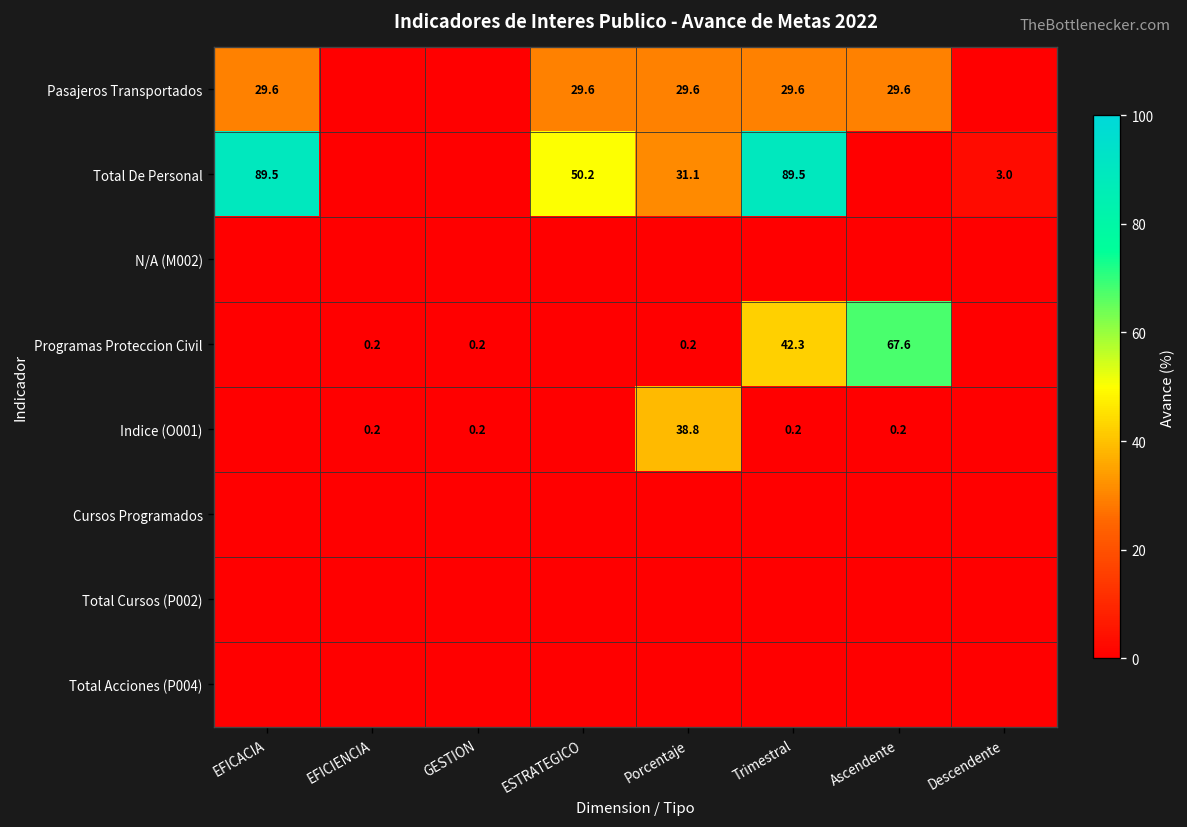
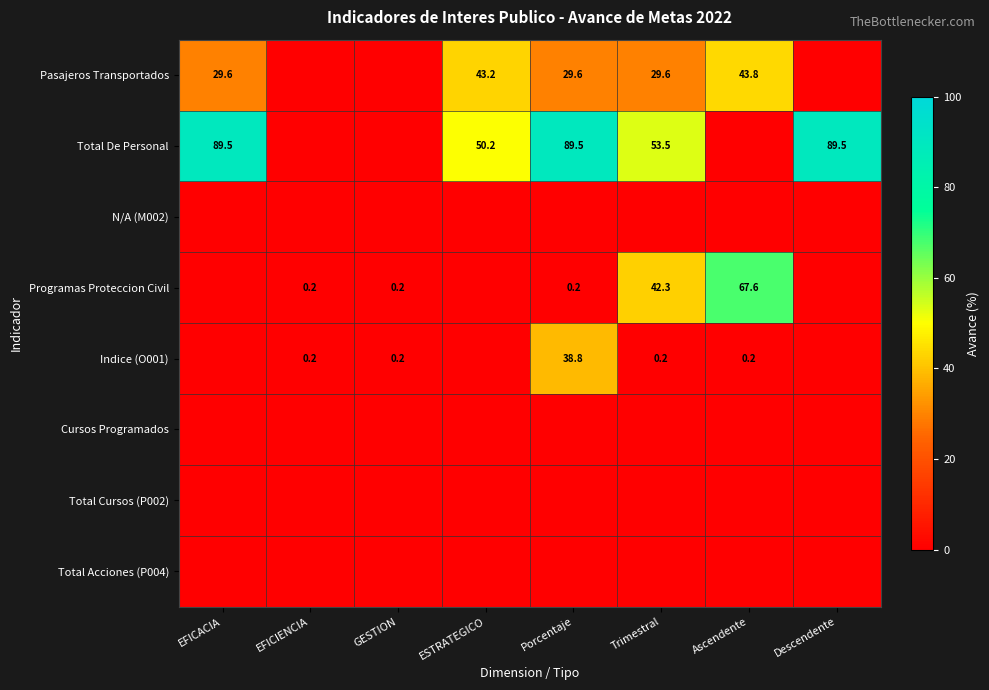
  {
    "Pasajeros Transportados": {
      "EFICACIA": 29.6,
-     "ESTRATEGICO": 29.6,
+     "ESTRATEGICO": 43.2,
      "Porcentaje": 29.6,
      "Trimestral": 29.6,
-     "Ascendente": 29.6
+     "Ascendente": 43.8
    },
    "Total De Personal": {
      "EFICACIA": 89.5,
      "ESTRATEGICO": 50.2,
-     "Porcentaje": 31.1,
-     "Trimestral": 89.5,
-     "Descendente": 3.0
+     "Porcentaje": 89.5,
+     "Trimestral": 53.5,
+     "Descendente": 89.5
    },
    "Programas Proteccion Civil": {
      "EFICIENCIA": 0.2,
      "GESTION": 0.2,
      "Porcentaje": 0.2,
      "Trimestral": 42.3,
      "Ascendente": 67.6
    },
    "Indice (O001)": {
      "EFICIENCIA": 0.2,
      "GESTION": 0.2,
      "Porcentaje": 38.8,
      "Trimestral": 0.2,
      "Ascendente": 0.2
    }
  }
